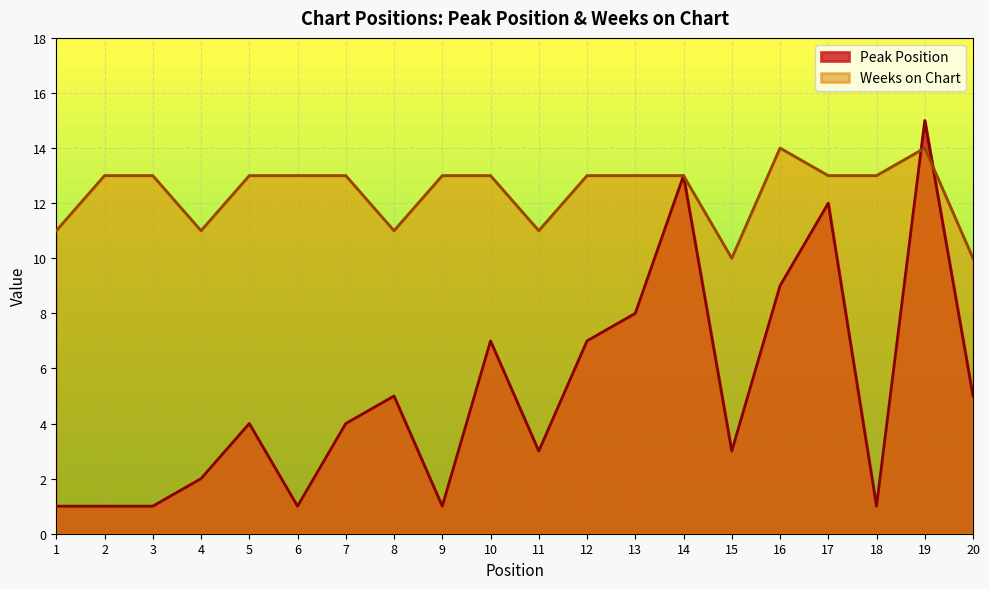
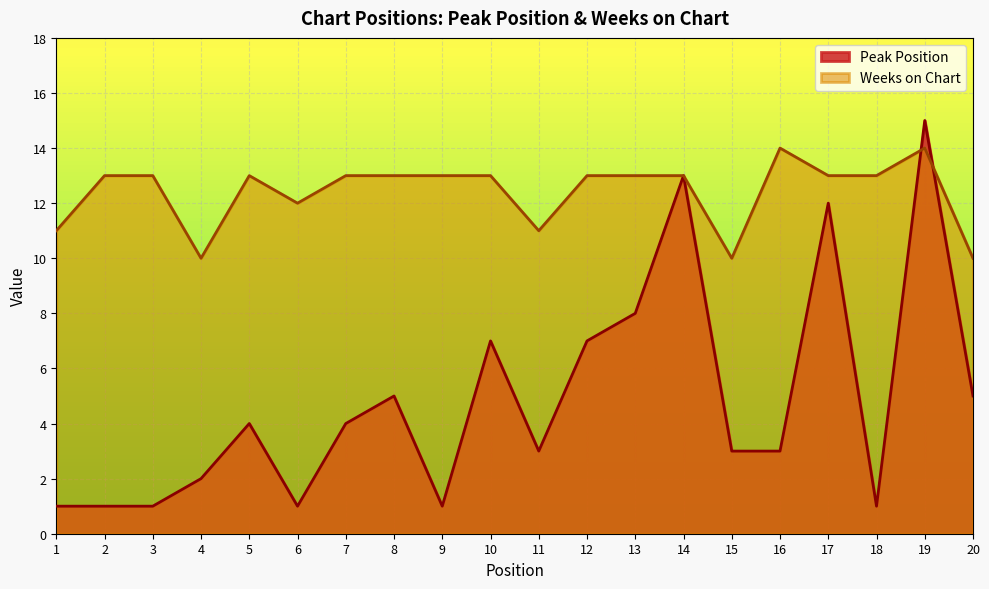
  {
    "Peak Position": {
      "1": 1,
      "2": 1,
      "3": 1,
      "4": 2,
      "5": 4,
      "6": 1,
      "7": 4,
      "8": 5,
      "9": 1,
      "10": 7,
      "11": 3,
      "12": 7,
      "13": 8,
      "15": 3,
-     "16": 9,
+     "16": 3,
      "17": 12,
      "18": 1,
      "19": 15,
      "20": 5
    },
    "Weeks on Chart": {
      "1": 11,
      "2": 13,
      "3": 13,
-     "4": 11,
+     "4": 10,
      "5": 13,
-     "6": 13,
+     "6": 12,
      "7": 13,
-     "8": 11,
+     "8": 13,
      "9": 13,
      "10": 13,
      "11": 11,
      "12": 13,
      "13": 13,
      "15": 10,
      "16": 14,
      "17": 13,
      "18": 13,
      "19": 14,
      "20": 10
    }
  }
